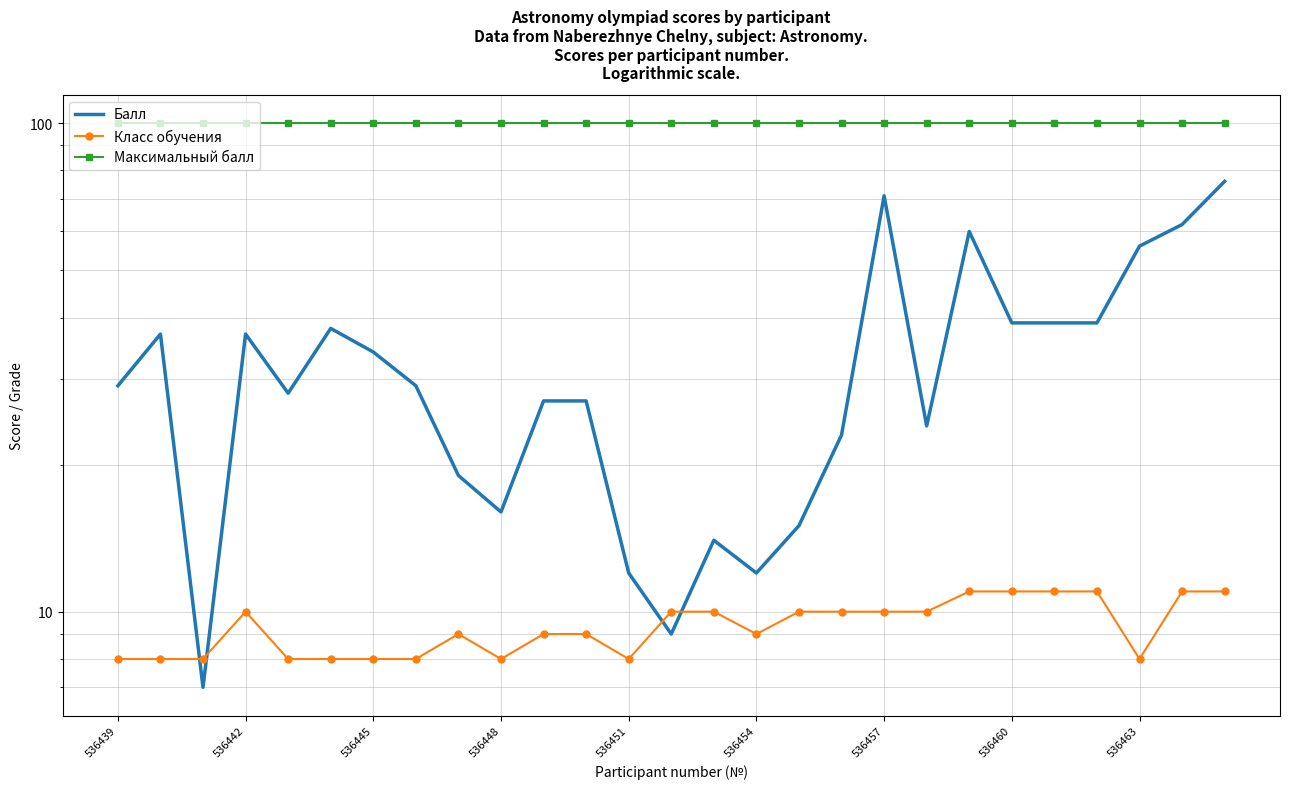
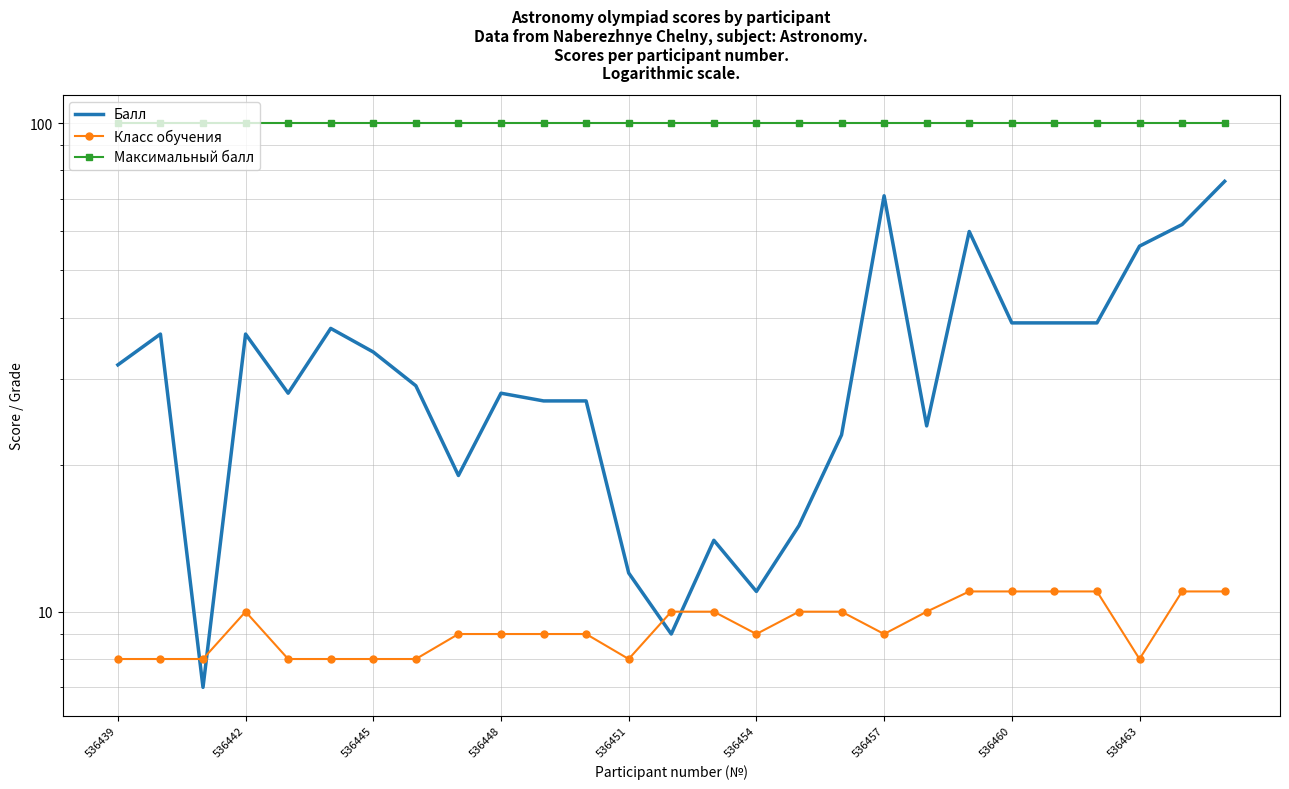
  {
    "Балл": {
-     "536439": 29,
+     "536439": 32,
      "536442": 37,
      "536445": 34,
-     "536448": 16,
+     "536448": 28,
      "536451": 12,
-     "536454": 12,
+     "536454": 11,
      "536457": 71,
      "536460": 39,
      "536463": 56
    },
    "Класс обучения": {
      "536439": 8,
      "536442": 10,
      "536445": 8,
-     "536448": 8,
+     "536448": 9,
      "536451": 8,
      "536454": 9,
-     "536457": 10,
+     "536457": 9,
      "536460": 11,
      "536463": 8
    },
    "Максимальный балл": {
      "536445": 100,
      "536448": 100,
      "536451": 100,
      "536454": 100,
      "536457": 100,
      "536460": 100,
      "536463": 100
    }
  }
